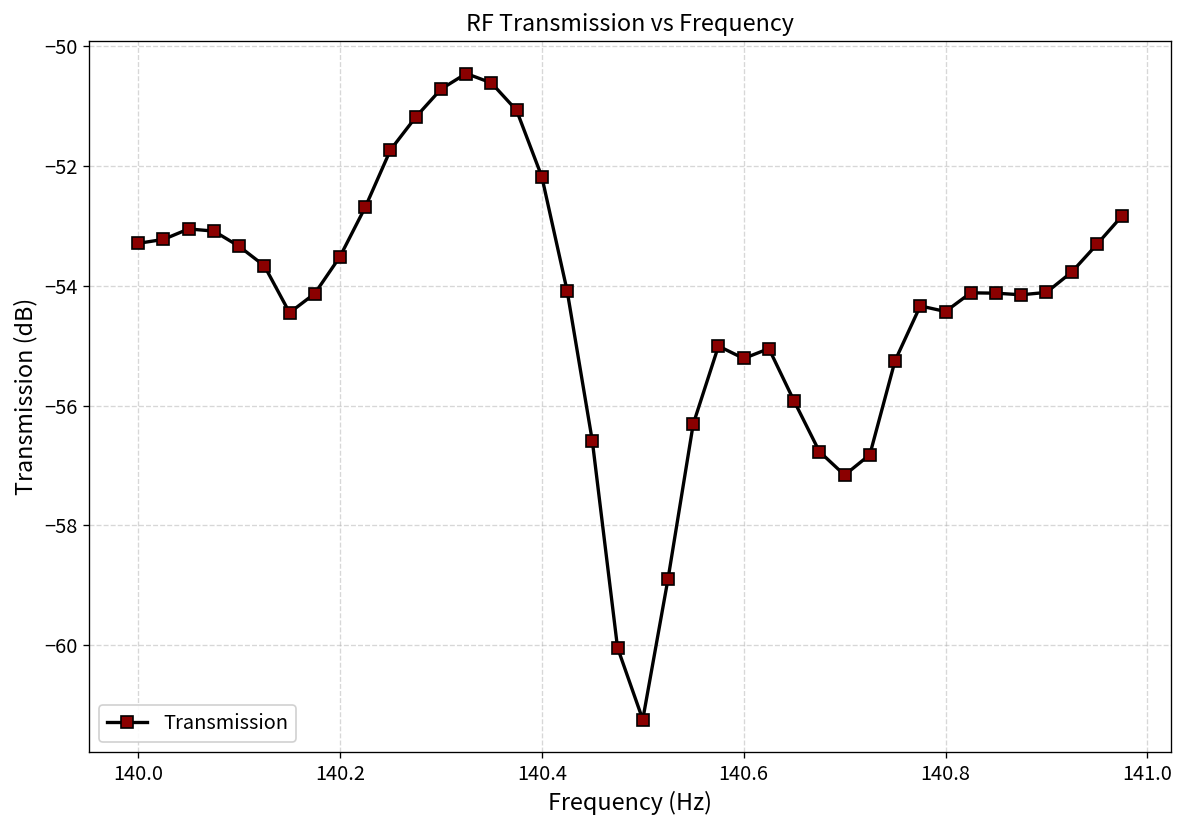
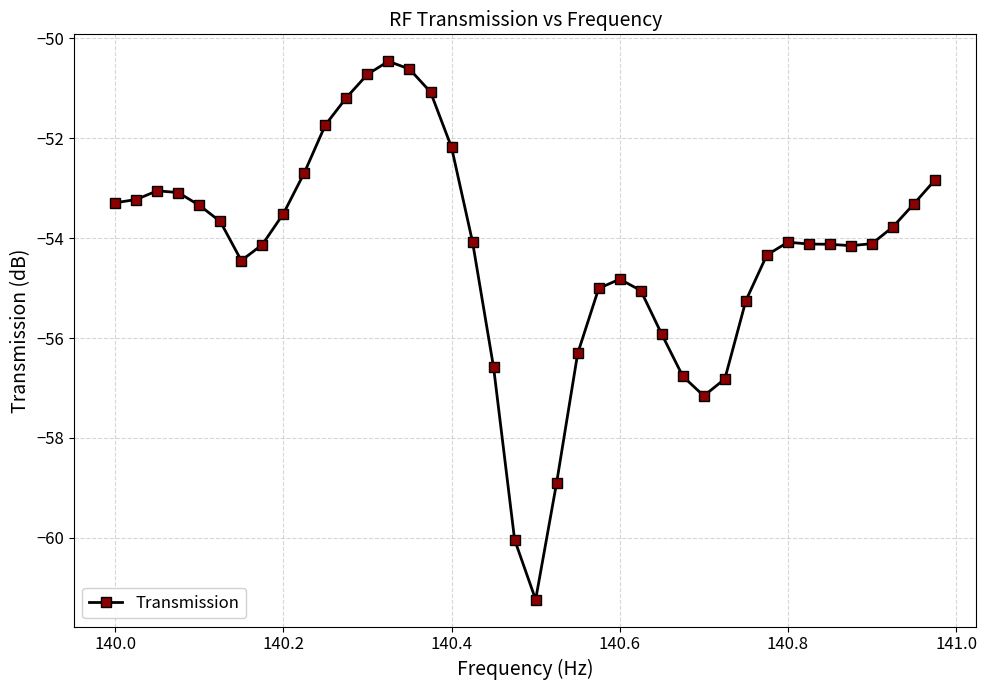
  {
    "140.0": -53.3,
    "140.2": -53.5,
    "140.4": -52.2,
-   "140.6": -55.2,
-   "140.8": -54.4
+   "140.6": -54.8,
+   "140.8": -54.1
  }
